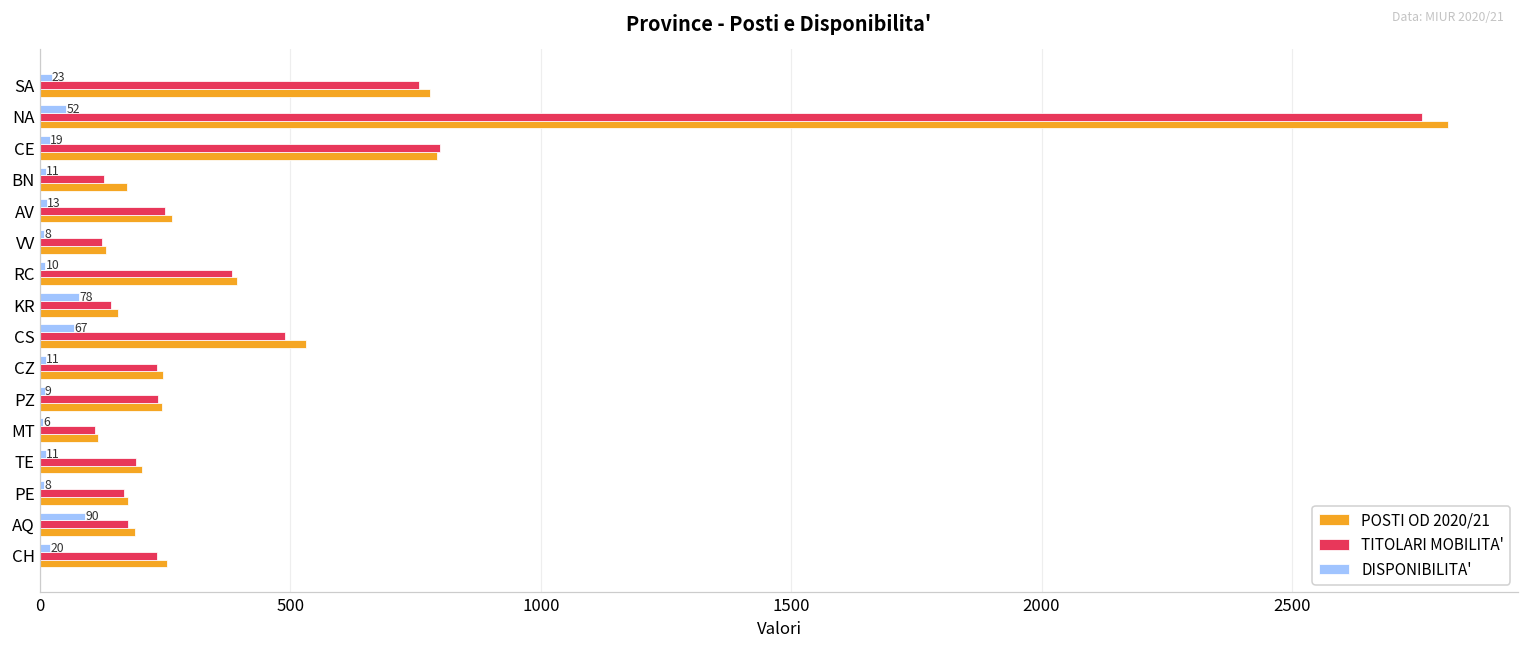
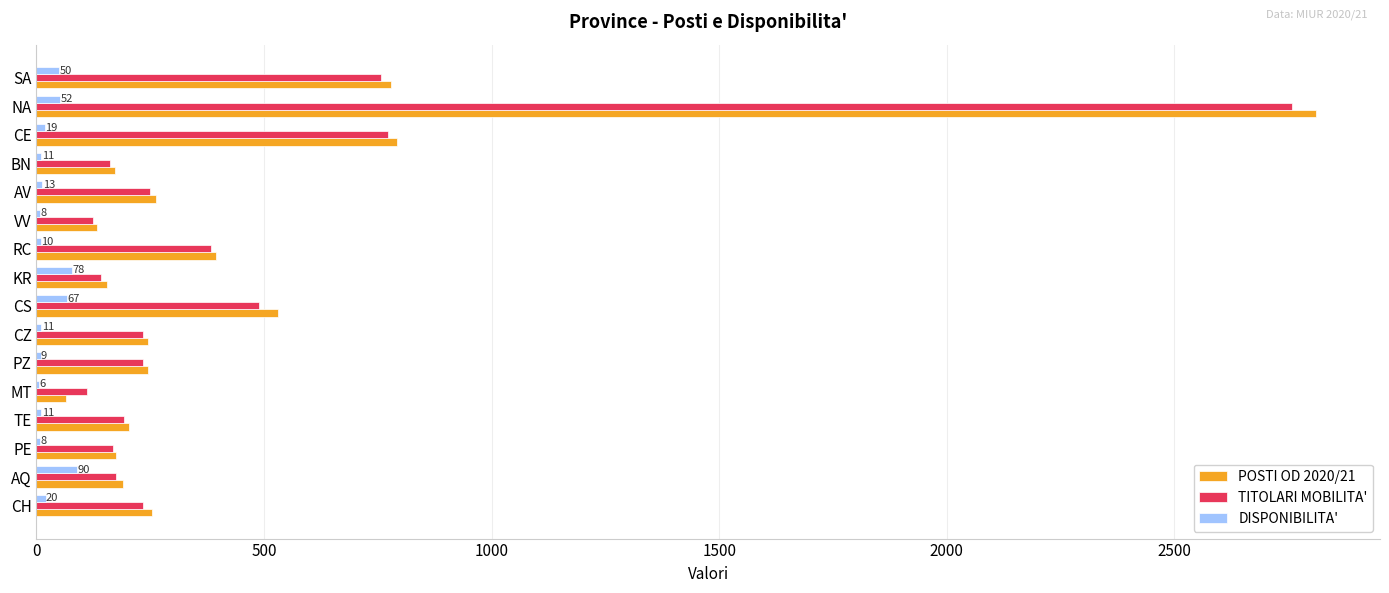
  {
    "POSTI OD 2020/21": {
      "SA": 780,
      "NA": 2810,
      "CE": 790,
      "BN": 170,
      "AV": 260,
      "VV": 130,
      "RC": 390,
      "KR": 160,
      "CS": 530,
      "CZ": 250,
      "PZ": 240,
-     "MT": 120,
+     "MT": 60,
      "TE": 200,
      "PE": 180,
      "AQ": 190,
      "CH": 250
    },
    "TITOLARI MOBILITA'": {
      "SA": 760,
      "NA": 2760,
-     "CE": 800,
-     "BN": 130,
+     "CE": 770,
+     "BN": 160,
      "AV": 250,
      "VV": 120,
      "RC": 380,
      "KR": 140,
      "CS": 490,
      "CZ": 230,
      "PZ": 240,
      "MT": 110,
      "TE": 190,
      "PE": 170,
      "AQ": 180,
      "CH": 230
    },
    "DISPONIBILITA'": {
-     "SA": 23,
+     "SA": 50,
      "NA": 52,
      "CE": 19,
      "BN": 11,
      "AV": 13,
      "VV": 8,
      "RC": 10,
      "KR": 78,
      "CS": 67,
      "CZ": 11,
      "PZ": 9,
      "MT": 6,
      "TE": 11,
      "PE": 8,
      "AQ": 90,
      "CH": 20
    }
  }
